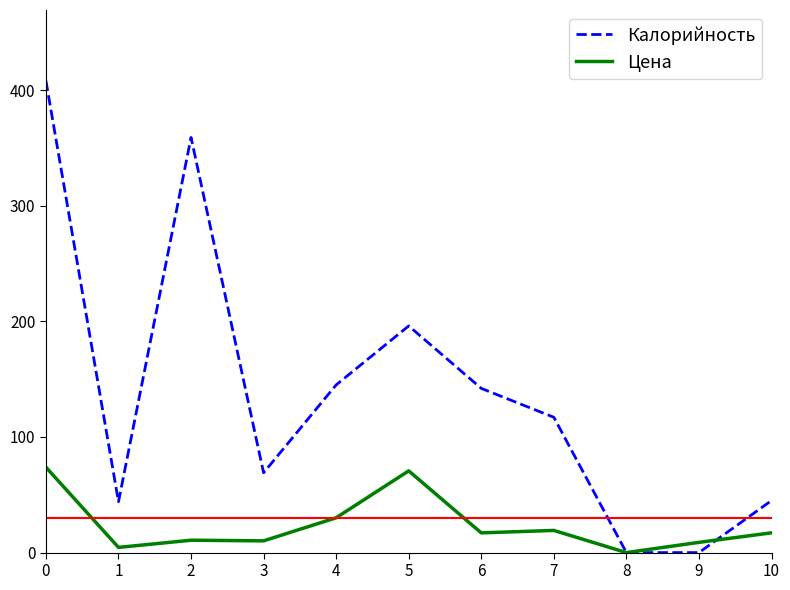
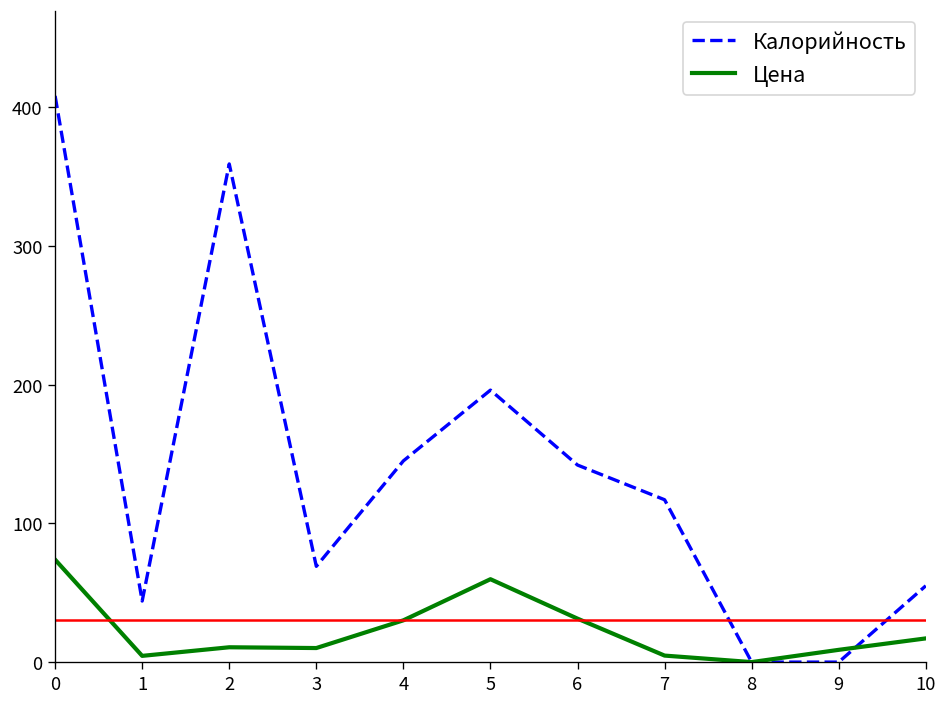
  {
    "Калорийность": {
      "0": 408,
      "1": 44,
      "2": 359,
      "3": 69,
      "4": 145,
      "5": 196,
      "6": 142,
      "7": 117,
      "9": 0,
-     "10": 45
+     "10": 55
    },
    "Цена": {
      "0": 74,
      "1": 4,
      "2": 11,
      "3": 10,
      "4": 30,
-     "5": 71,
-     "6": 17,
-     "7": 19,
+     "5": 60,
+     "6": 31,
+     "7": 5,
      "9": 9,
      "10": 17
    }
  }
